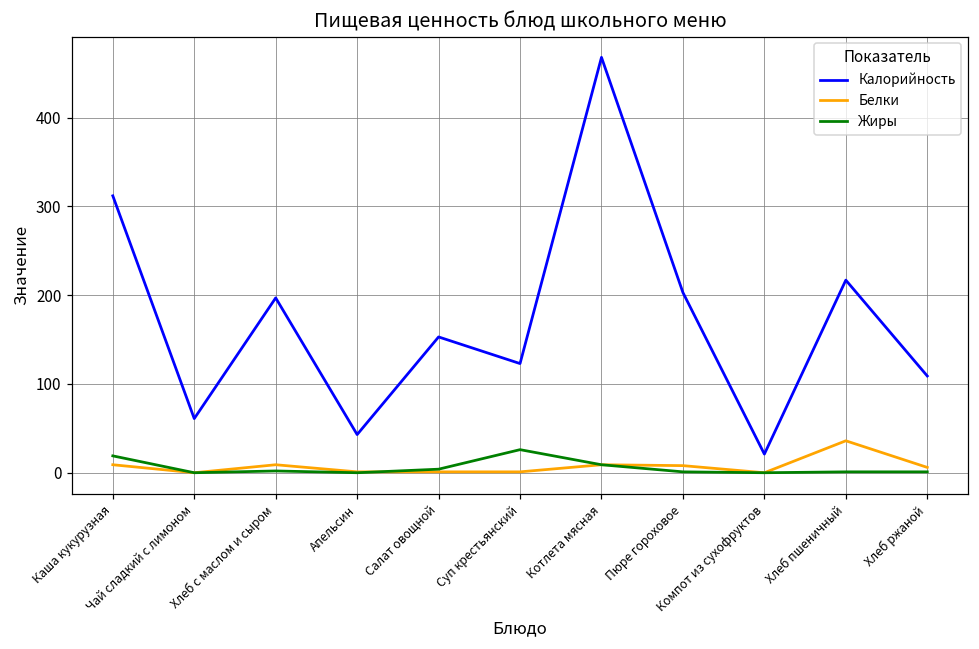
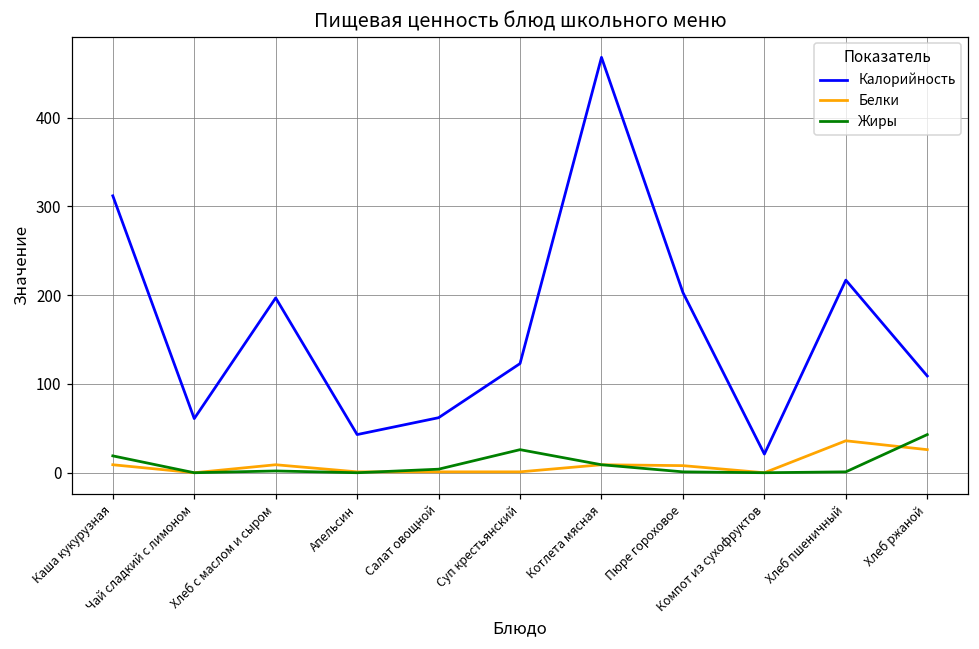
  {
    "Калорийность": {
      "Каша кукурузная": 310,
      "Чай сладкий с лимоном": 60,
      "Хлеб с маслом и сыром": 200,
      "Апельсин": 40,
-     "Салат овощной": 150,
+     "Салат овощной": 60,
      "Суп крестьянский": 120,
      "Котлета мясная": 470,
      "Пюре гороховое": 200,
      "Компот из сухофруктов": 20,
      "Хлеб пшеничный": 220,
      "Хлеб ржаной": 110
    },
    "Белки": {
      "Каша кукурузная": 10,
      "Хлеб с маслом и сыром": 10,
      "Суп крестьянский": 0,
      "Пюре гороховое": 10,
      "Хлеб пшеничный": 40,
-     "Хлеб ржаной": 10
+     "Хлеб ржаной": 30
    },
    "Жиры": {
      "Каша кукурузная": 20,
      "Хлеб с маслом и сыром": 0,
      "Суп крестьянский": 30,
      "Пюре гороховое": 0,
      "Хлеб пшеничный": 0,
-     "Хлеб ржаной": 0
+     "Хлеб ржаной": 40
    }
  }
